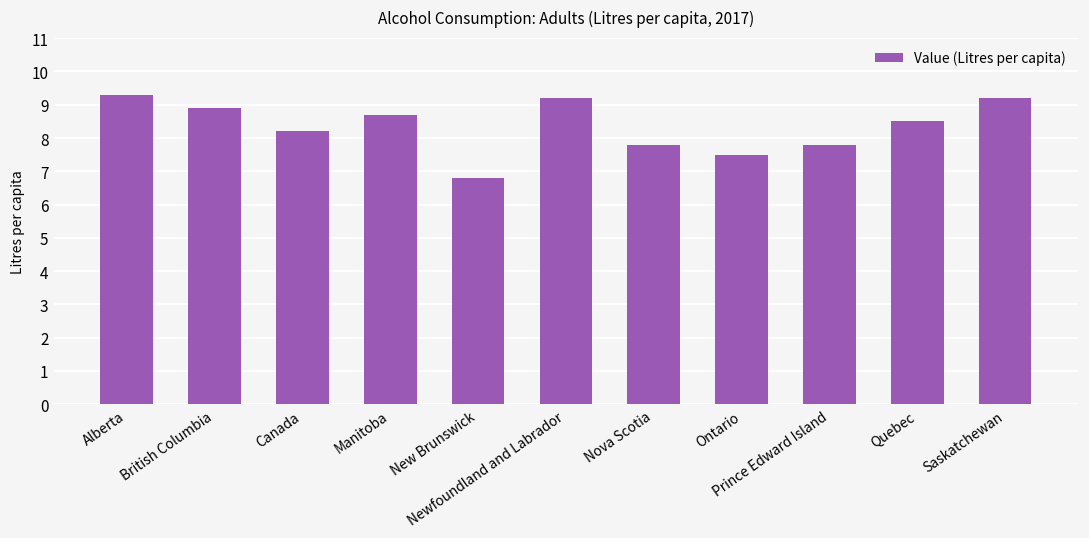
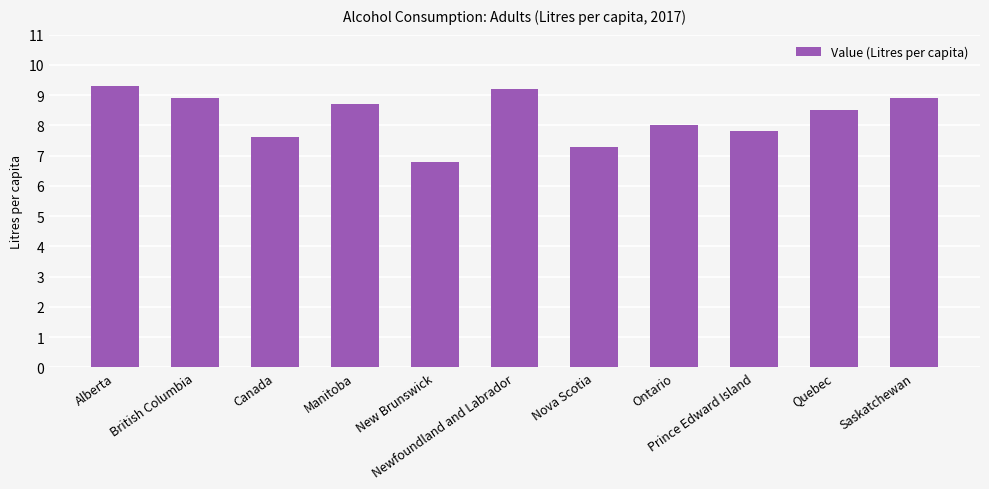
  {
    "Alberta": 9.3,
    "British Columbia": 8.9,
-   "Canada": 8.2,
+   "Canada": 7.6,
    "Manitoba": 8.7,
    "New Brunswick": 6.8,
    "Newfoundland and Labrador": 9.2,
-   "Nova Scotia": 7.8,
-   "Ontario": 7.5,
+   "Nova Scotia": 7.3,
+   "Ontario": 8.0,
    "Prince Edward Island": 7.8,
    "Quebec": 8.5,
-   "Saskatchewan": 9.2
+   "Saskatchewan": 8.9
  }
